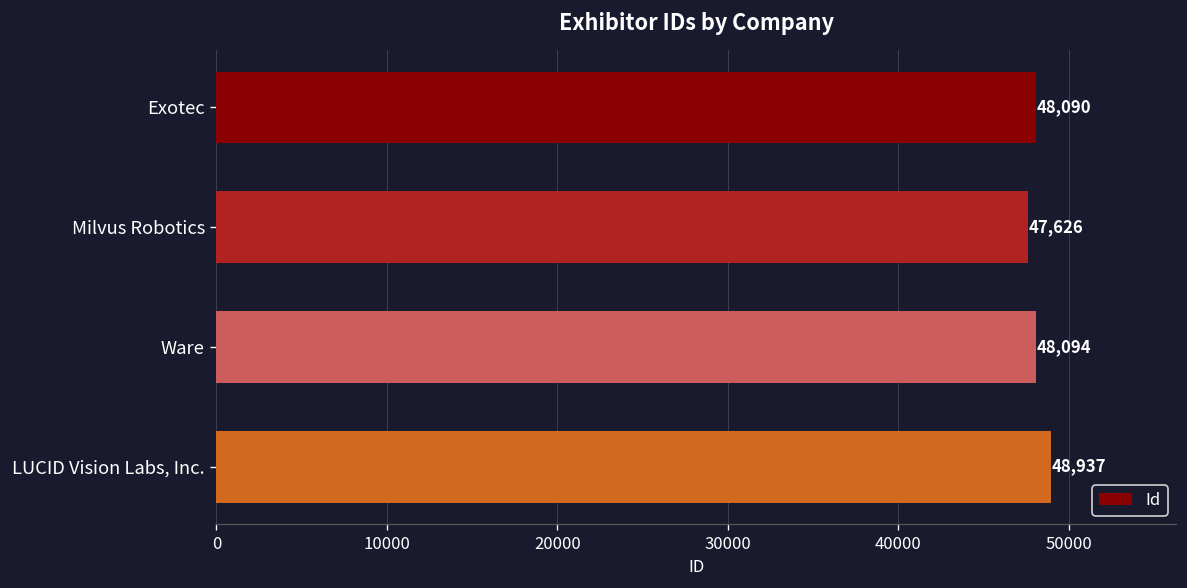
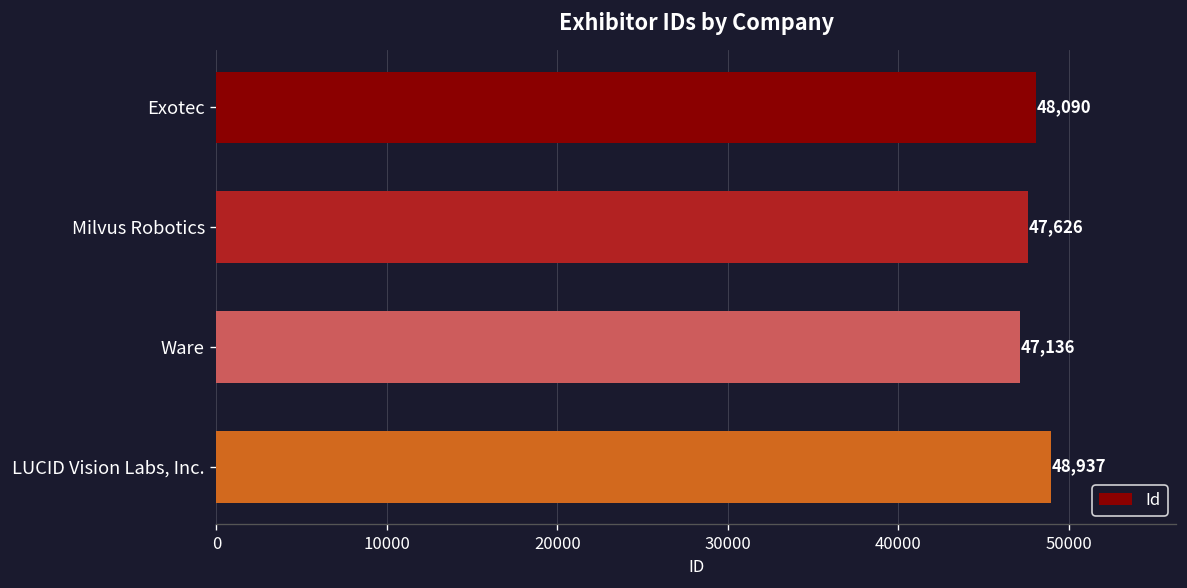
  {
    "Exotec": "48,090",
    "Milvus Robotics": "47,626",
-   "Ware": "48,094",
+   "Ware": "47,136",
    "LUCID Vision Labs, Inc.": "48,937"
  }
